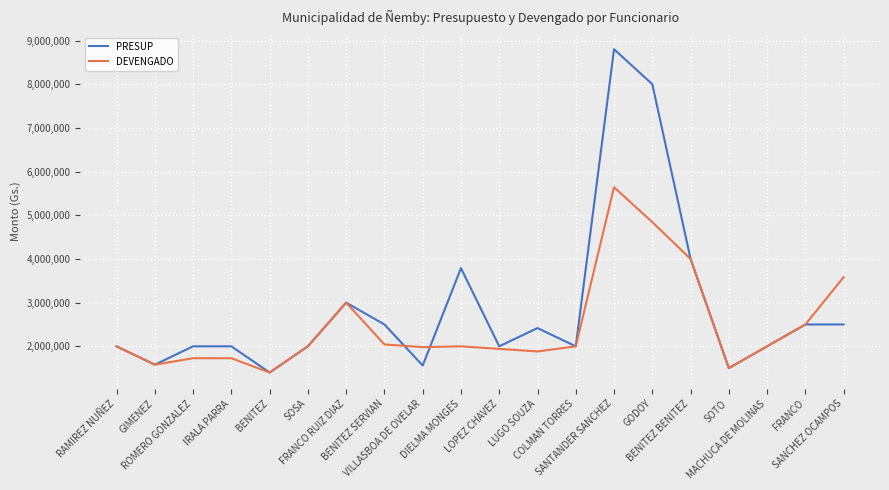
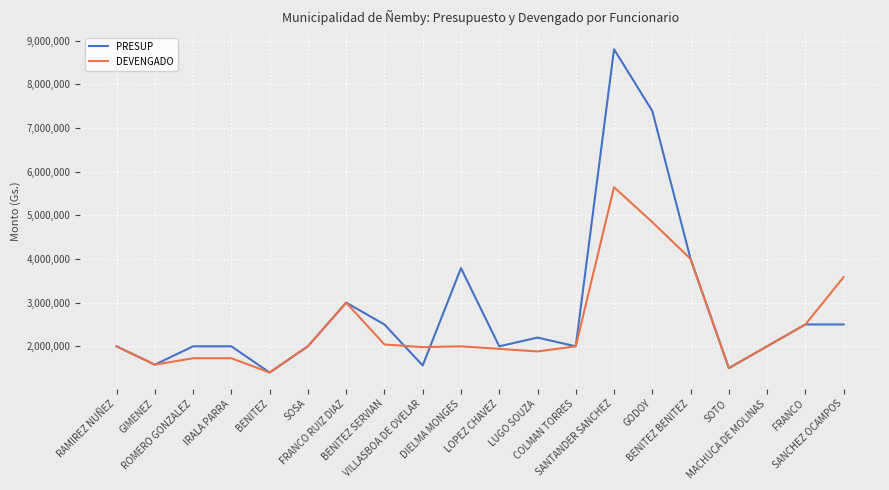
  {
    "PRESUP": {
      "ROMERO GONZALEZ": "2,000,000",
      "IRALA PARRA": "2,000,000",
      "BENITEZ SERVIAN": "2,500,000",
      "VILLASBOA DE OVELAR": "1,600,000",
      "DIELMA MONGES": "3,800,000",
      "LOPEZ CHAVEZ": "2,000,000",
-     "LUGO SOUZA": "2,400,000",
+     "LUGO SOUZA": "2,200,000",
      "SANTANDER SANCHEZ": "8,800,000",
-     "GODOY": "8,000,000",
+     "GODOY": "7,400,000",
      "SANCHEZ OCAMPOS": "2,500,000"
    },
    "DEVENGADO": {
      "ROMERO GONZALEZ": "1,700,000",
      "IRALA PARRA": "1,700,000",
      "BENITEZ SERVIAN": "2,000,000",
      "VILLASBOA DE OVELAR": "2,000,000",
      "DIELMA MONGES": "2,000,000",
      "LOPEZ CHAVEZ": "1,900,000",
      "LUGO SOUZA": "1,900,000",
      "SANTANDER SANCHEZ": "5,600,000",
      "GODOY": "4,800,000",
      "SANCHEZ OCAMPOS": "3,600,000"
    }
  }
